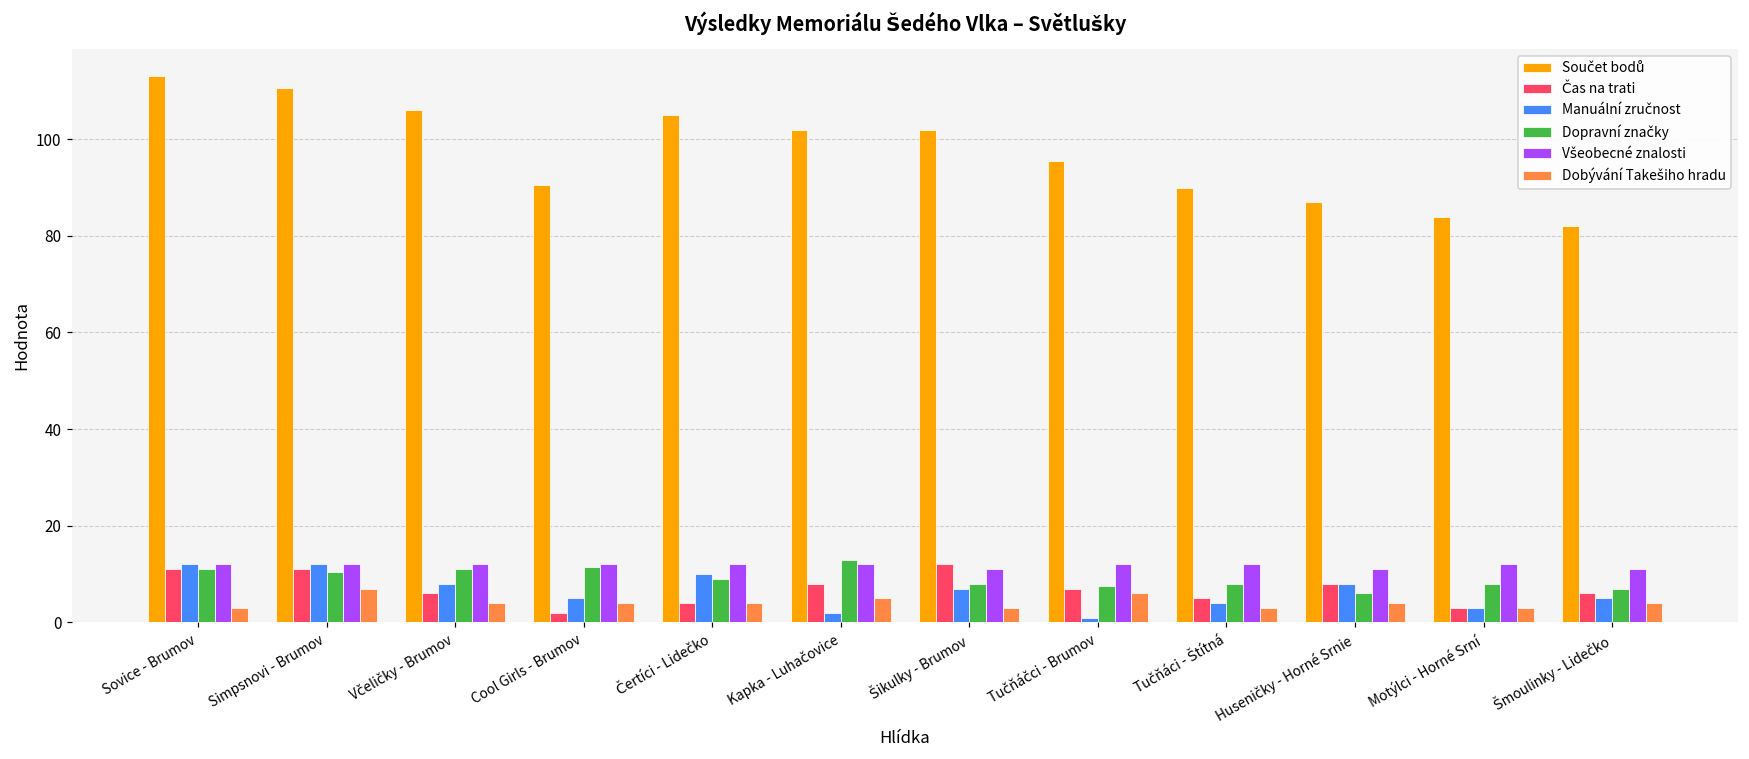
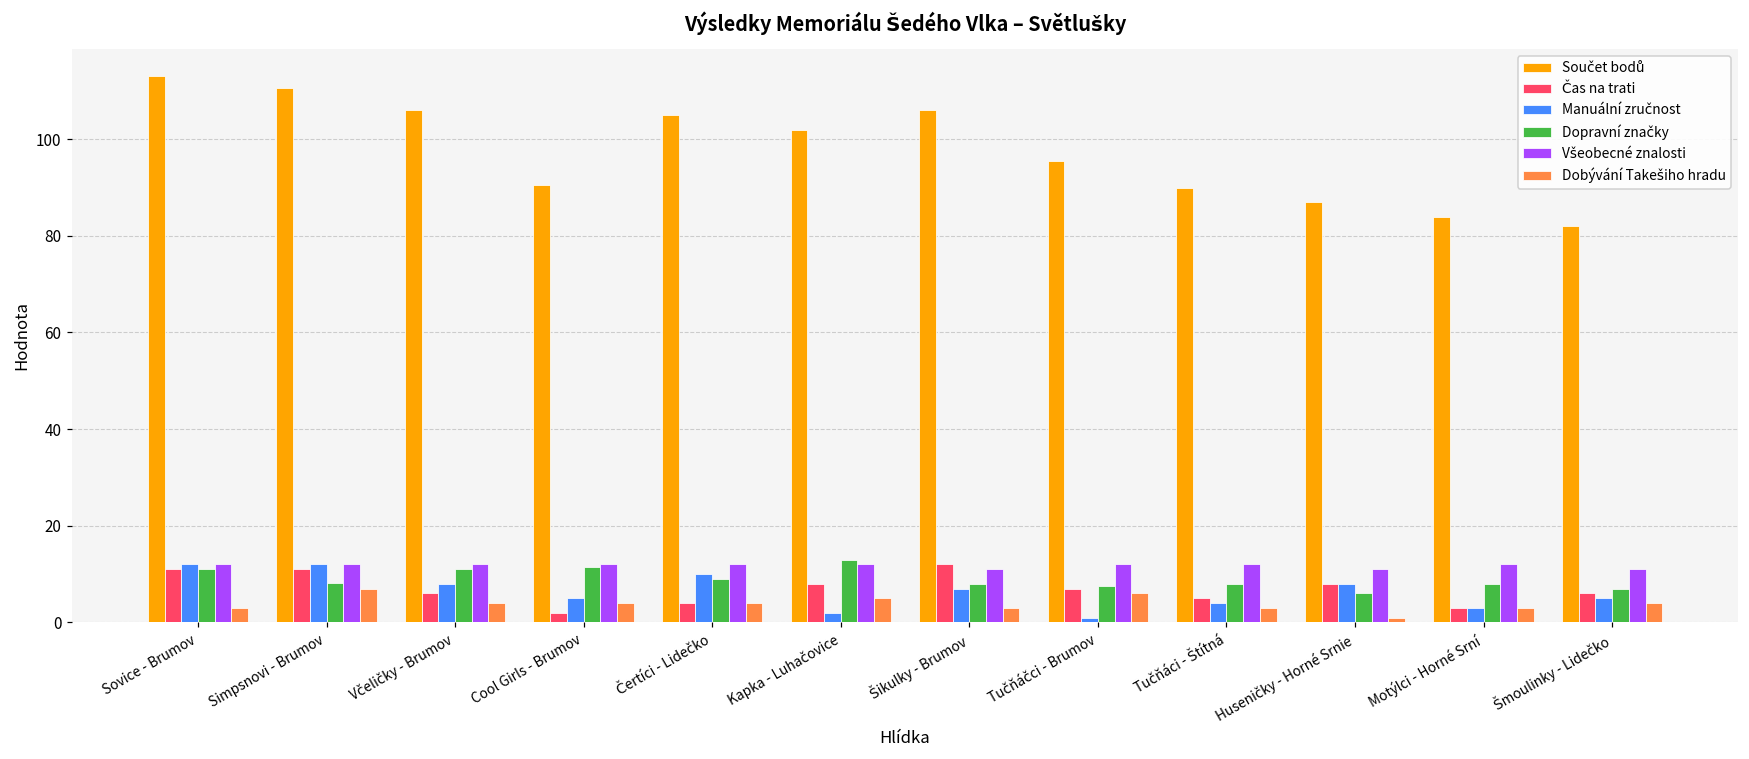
  {
    "Součet bodů": {
      "Sovice - Brumov": 113,
      "Simpsnovi - Brumov": 111,
      "Včeličky - Brumov": 106,
      "Cool Girls - Brumov": 91,
      "Čertíci - Lidečko": 105,
      "Kapka - Luhačovice": 102,
-     "Šikulky - Brumov": 102,
+     "Šikulky - Brumov": 106,
      "Tučňáčci - Brumov": 96,
      "Tučňáci - Štítná": 90,
      "Huseničky - Horné Srnie": 87,
      "Motýlci - Horné Srní": 84,
      "Šmoulinky - Lidečko": 82
    },
    "Čas na trati": {
      "Sovice - Brumov": 11,
      "Simpsnovi - Brumov": 11,
      "Včeličky - Brumov": 6,
      "Cool Girls - Brumov": 2,
      "Čertíci - Lidečko": 4,
      "Kapka - Luhačovice": 8,
      "Šikulky - Brumov": 12,
      "Tučňáčci - Brumov": 7,
      "Tučňáci - Štítná": 5,
      "Huseničky - Horné Srnie": 8,
      "Motýlci - Horné Srní": 3,
      "Šmoulinky - Lidečko": 6
    },
    "Manuální zručnost": {
      "Sovice - Brumov": 12,
      "Simpsnovi - Brumov": 12,
      "Včeličky - Brumov": 8,
      "Cool Girls - Brumov": 5,
      "Čertíci - Lidečko": 10,
      "Kapka - Luhačovice": 2,
      "Šikulky - Brumov": 7,
      "Tučňáčci - Brumov": 1,
      "Tučňáci - Štítná": 4,
      "Huseničky - Horné Srnie": 8,
      "Motýlci - Horné Srní": 3,
      "Šmoulinky - Lidečko": 5
    },
    "Dopravní značky": {
      "Sovice - Brumov": 11,
-     "Simpsnovi - Brumov": 11,
+     "Simpsnovi - Brumov": 8,
      "Včeličky - Brumov": 11,
      "Cool Girls - Brumov": 12,
      "Čertíci - Lidečko": 9,
      "Kapka - Luhačovice": 13,
      "Šikulky - Brumov": 8,
      "Tučňáčci - Brumov": 8,
      "Tučňáci - Štítná": 8,
      "Huseničky - Horné Srnie": 6,
      "Motýlci - Horné Srní": 8,
      "Šmoulinky - Lidečko": 7
    },
    "Všeobecné znalosti": {
      "Sovice - Brumov": 12,
      "Simpsnovi - Brumov": 12,
      "Včeličky - Brumov": 12,
      "Cool Girls - Brumov": 12,
      "Čertíci - Lidečko": 12,
      "Kapka - Luhačovice": 12,
      "Šikulky - Brumov": 11,
      "Tučňáčci - Brumov": 12,
      "Tučňáci - Štítná": 12,
      "Huseničky - Horné Srnie": 11,
      "Motýlci - Horné Srní": 12,
      "Šmoulinky - Lidečko": 11
    },
    "Dobývání Takešiho hradu": {
      "Sovice - Brumov": 3,
      "Simpsnovi - Brumov": 7,
      "Včeličky - Brumov": 4,
      "Cool Girls - Brumov": 4,
      "Čertíci - Lidečko": 4,
      "Kapka - Luhačovice": 5,
      "Šikulky - Brumov": 3,
      "Tučňáčci - Brumov": 6,
      "Tučňáci - Štítná": 3,
-     "Huseničky - Horné Srnie": 4,
+     "Huseničky - Horné Srnie": 1,
      "Motýlci - Horné Srní": 3,
      "Šmoulinky - Lidečko": 4
    }
  }
